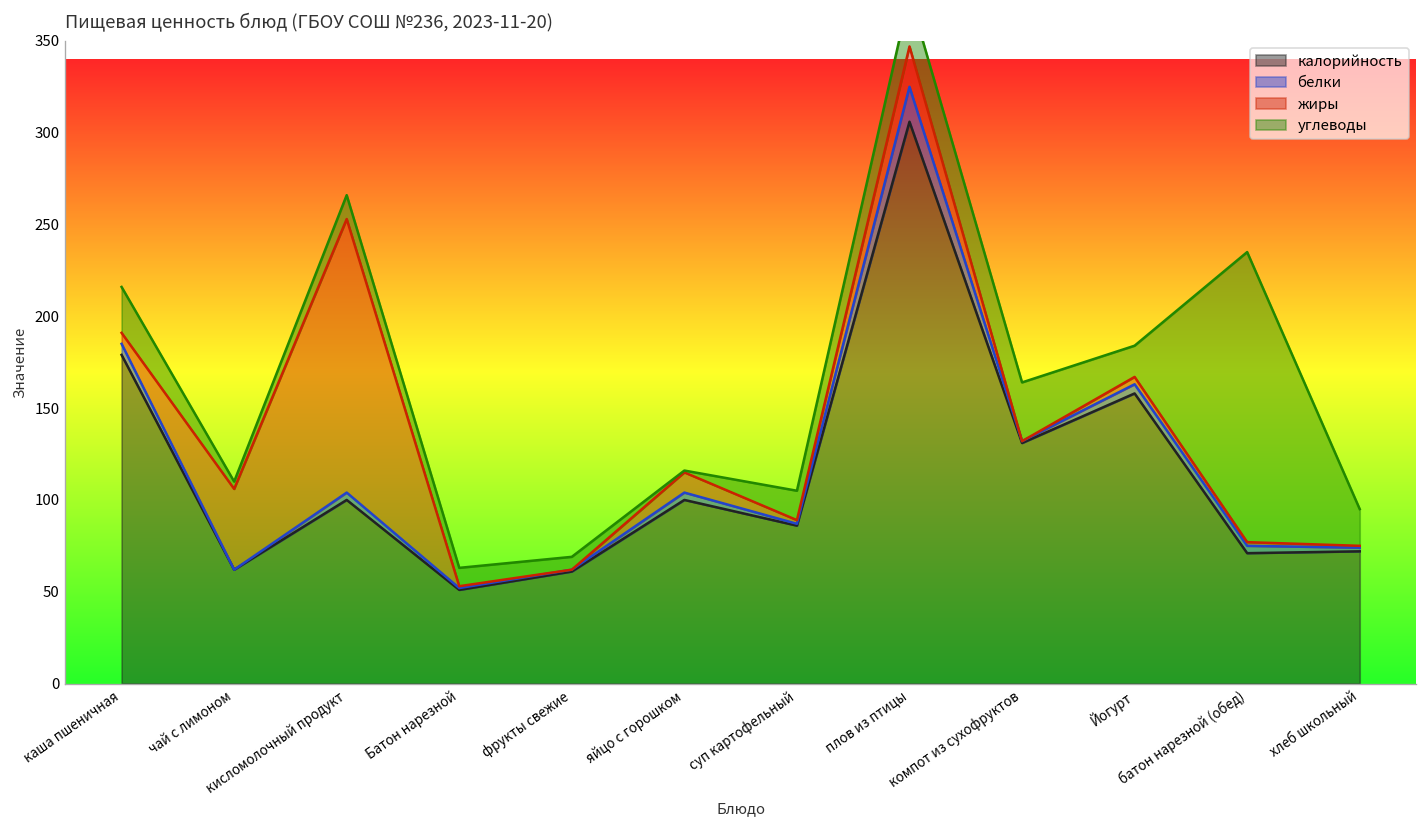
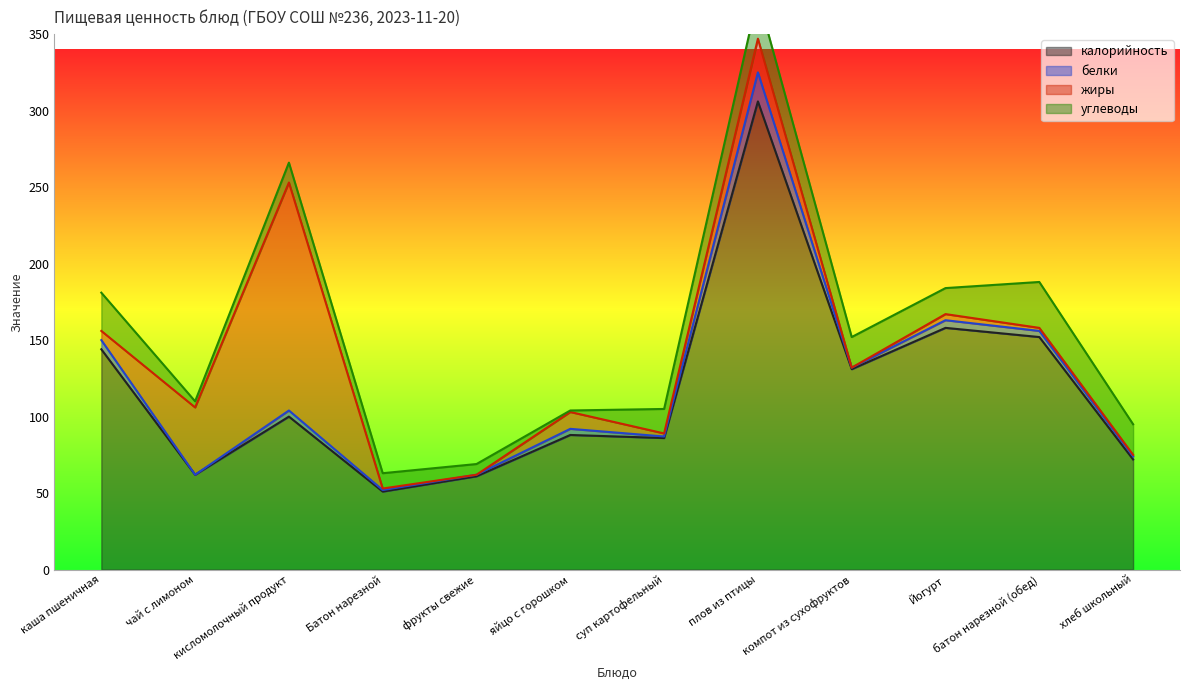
  {
    "калорийность": {
-     "каша пшеничная": 179,
+     "каша пшеничная": 144,
      "кисломолочный продукт": 100,
-     "яйцо с горошком": 100,
+     "яйцо с горошком": 88,
      "плов из птицы": 306,
      "Йогурт": 158,
-     "батон нарезной (обед)": 71,
+     "батон нарезной (обед)": 152,
      "хлеб школьный": 72
    },
    "белки": {
      "каша пшеничная": 6,
      "кисломолочный продукт": 4,
      "яйцо с горошком": 4,
      "плов из птицы": 19,
      "Йогурт": 5,
      "батон нарезной (обед)": 4
    },
    "жиры": {
      "каша пшеничная": 6,
      "чай с лимоном": 44,
      "кисломолочный продукт": 149,
      "суп картофельный": 2,
      "плов из птицы": 22,
      "Йогурт": 4,
      "батон нарезной (обед)": 2
    },
    "углеводы": {
      "каша пшеничная": 25,
      "чай с лимоном": 4,
      "кисломолочный продукт": 13,
      "Батон нарезной": 10,
      "фрукты свежие": 7,
      "суп картофельный": 16,
-     "компот из сухофруктов": 32,
+     "компот из сухофруктов": 20,
      "Йогурт": 17,
-     "батон нарезной (обед)": 158,
+     "батон нарезной (обед)": 30,
      "хлеб школьный": 20
    }
  }
